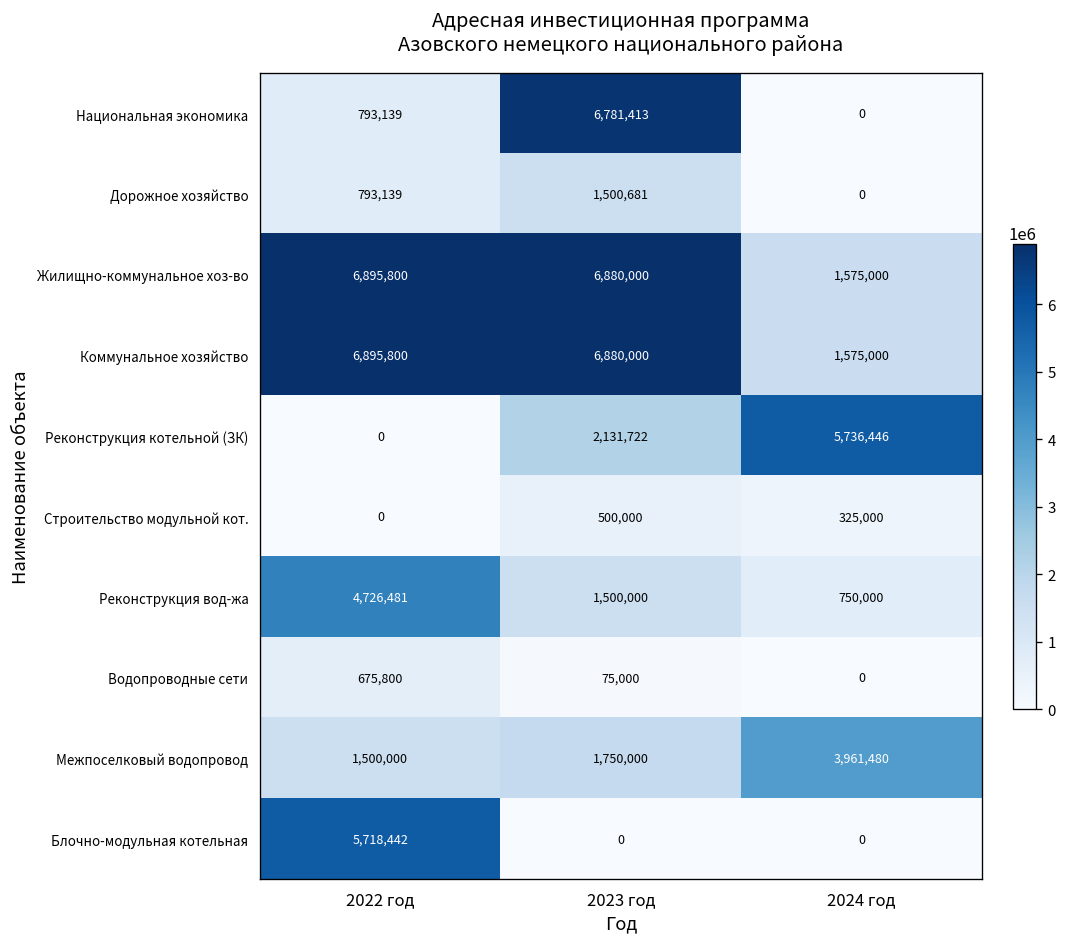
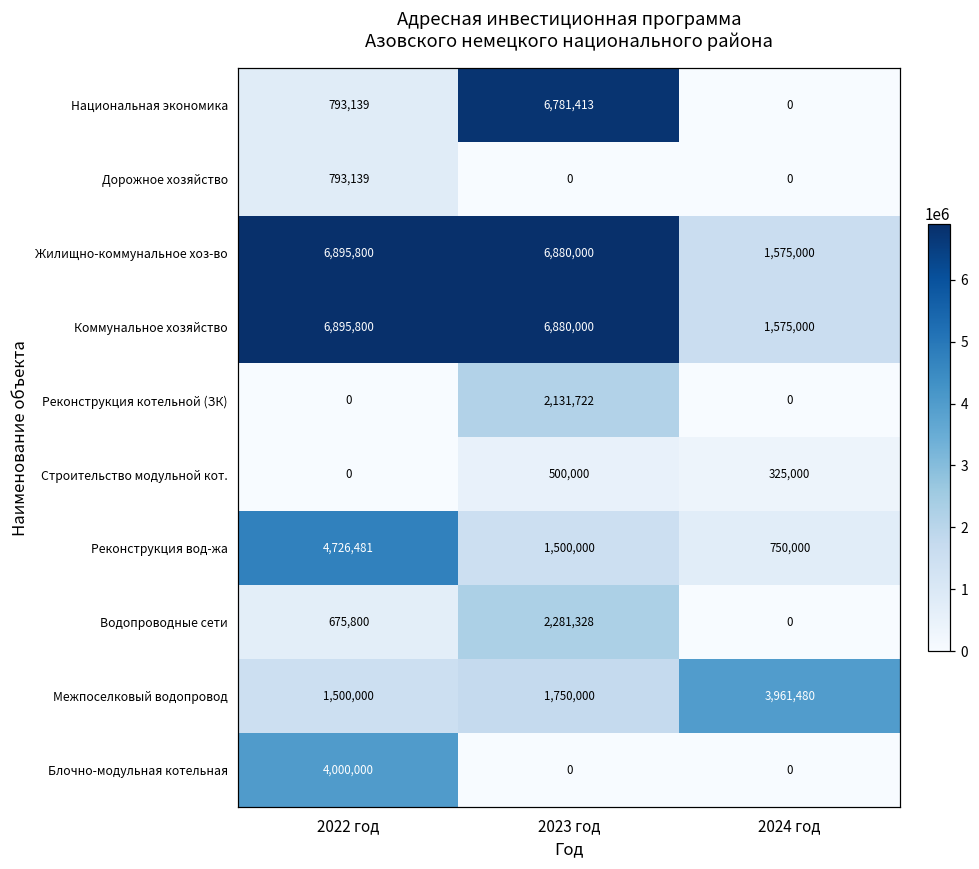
  {
    "Национальная экономика": {
      "2022 год": "793,139",
      "2023 год": "6,781,413",
      "2024 год": "0"
    },
    "Дорожное хозяйство": {
      "2022 год": "793,139",
-     "2023 год": "1,500,681",
+     "2023 год": "0",
      "2024 год": "0"
    },
    "Жилищно-коммунальное хоз-во": {
      "2022 год": "6,895,800",
      "2023 год": "6,880,000",
      "2024 год": "1,575,000"
    },
    "Коммунальное хозяйство": {
      "2022 год": "6,895,800",
      "2023 год": "6,880,000",
      "2024 год": "1,575,000"
    },
    "Реконструкция котельной (ЗК)": {
      "2022 год": "0",
      "2023 год": "2,131,722",
-     "2024 год": "5,736,446"
+     "2024 год": "0"
    },
    "Строительство модульной кот.": {
      "2022 год": "0",
      "2023 год": "500,000",
      "2024 год": "325,000"
    },
    "Реконструкция вод-жа": {
      "2022 год": "4,726,481",
      "2023 год": "1,500,000",
      "2024 год": "750,000"
    },
    "Водопроводные сети": {
      "2022 год": "675,800",
-     "2023 год": "75,000",
+     "2023 год": "2,281,328",
      "2024 год": "0"
    },
    "Межпоселковый водопровод": {
      "2022 год": "1,500,000",
      "2023 год": "1,750,000",
      "2024 год": "3,961,480"
    },
    "Блочно-модульная котельная": {
-     "2022 год": "5,718,442",
+     "2022 год": "4,000,000",
      "2023 год": "0",
      "2024 год": "0"
    }
  }
